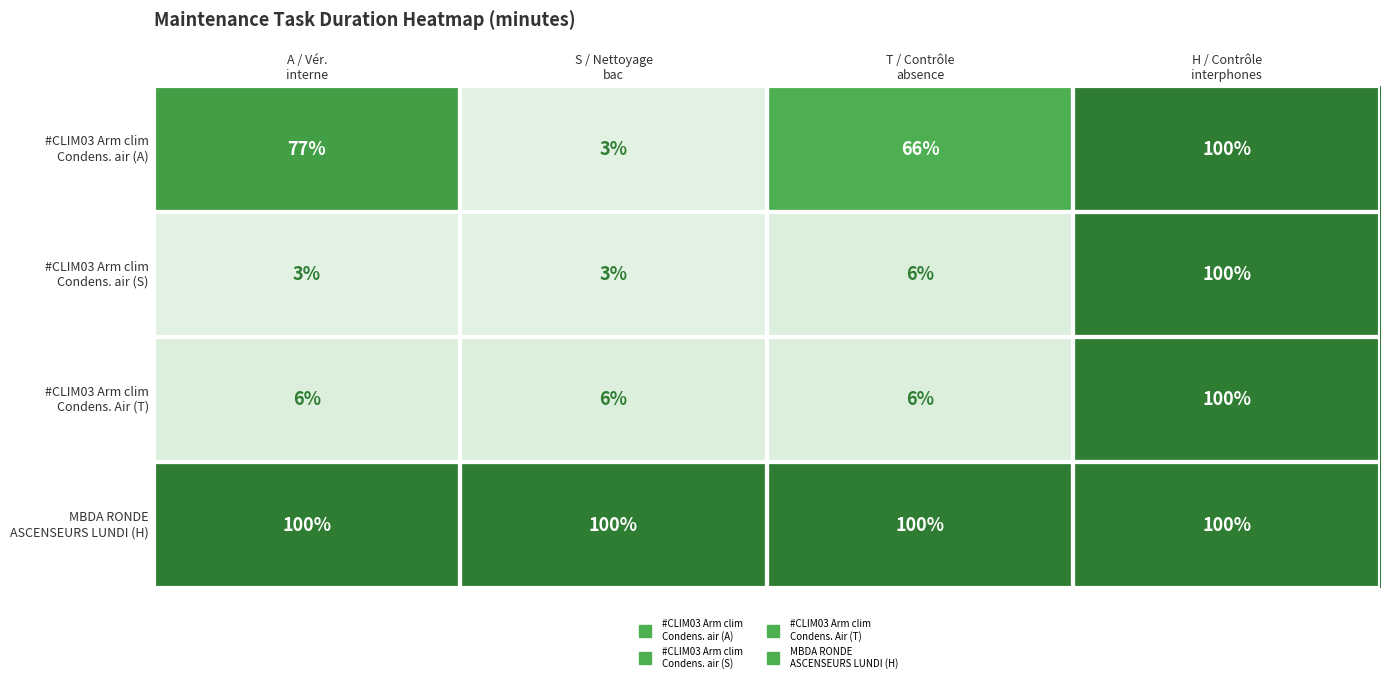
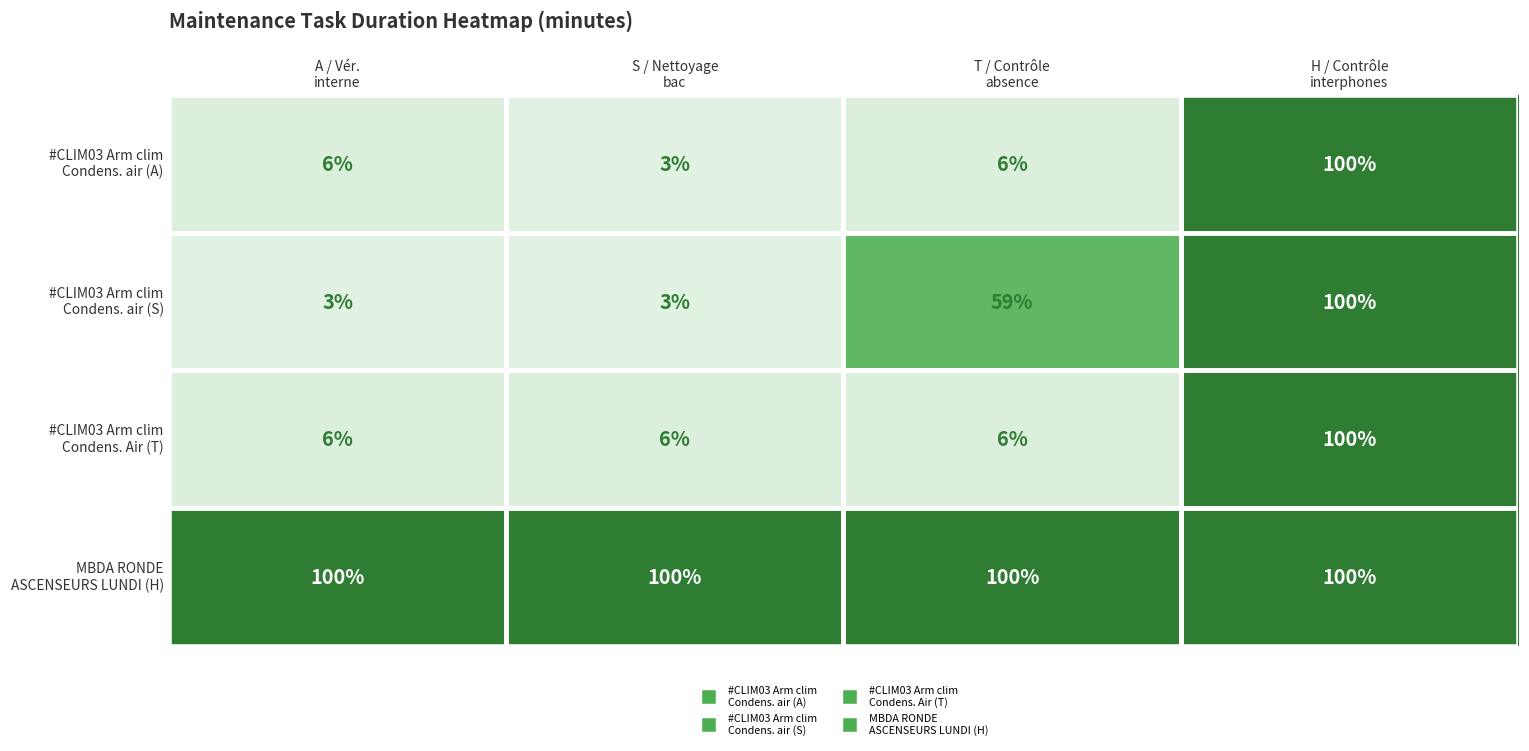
  {
    "#CLIM03 Arm clim Condens. air (A)": {
-     "A / Vér. interne": "77%",
+     "A / Vér. interne": "6%",
      "S / Nettoyage bac": "3%",
-     "T / Contrôle absence": "66%",
+     "T / Contrôle absence": "6%",
      "H / Contrôle interphones": "100%"
    },
    "#CLIM03 Arm clim Condens. air (S)": {
      "A / Vér. interne": "3%",
      "S / Nettoyage bac": "3%",
-     "T / Contrôle absence": "6%",
+     "T / Contrôle absence": "59%",
      "H / Contrôle interphones": "100%"
    },
    "#CLIM03 Arm clim Condens. Air (T)": {
      "A / Vér. interne": "6%",
      "S / Nettoyage bac": "6%",
      "T / Contrôle absence": "6%",
      "H / Contrôle interphones": "100%"
    },
    "MBDA RONDE ASCENSEURS LUNDI (H)": {
      "A / Vér. interne": "100%",
      "S / Nettoyage bac": "100%",
      "T / Contrôle absence": "100%",
      "H / Contrôle interphones": "100%"
    }
  }
